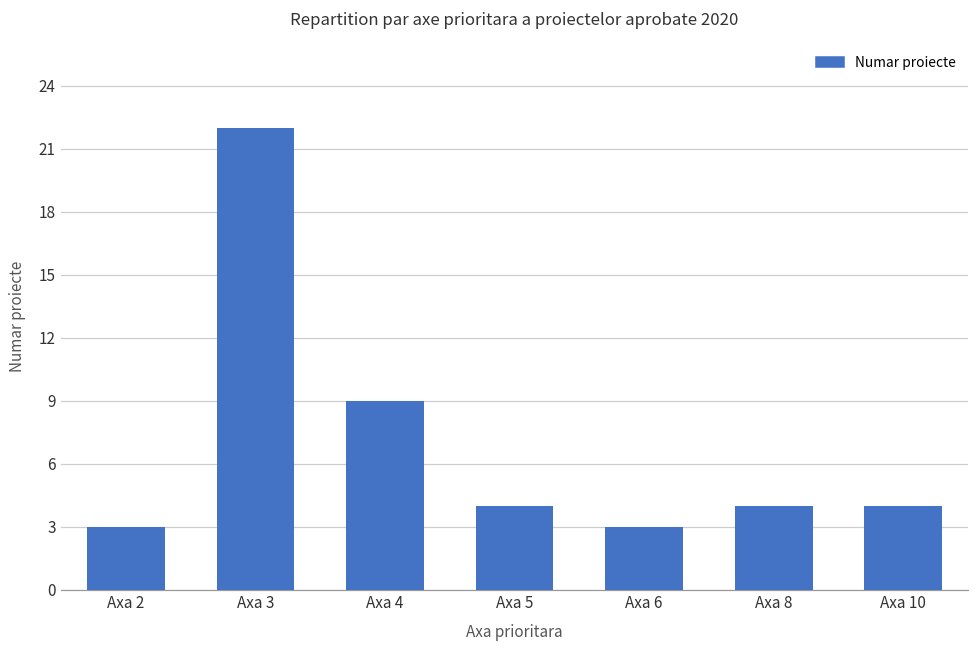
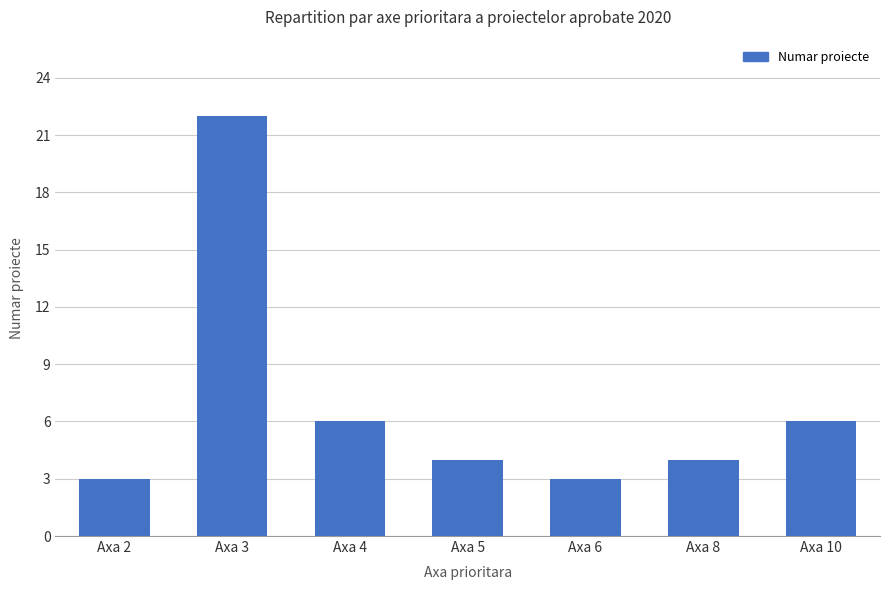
  {
    "Axa 2": 3,
    "Axa 3": 22,
-   "Axa 4": 9,
+   "Axa 4": 6,
    "Axa 5": 4,
    "Axa 6": 3,
    "Axa 8": 4,
-   "Axa 10": 4
+   "Axa 10": 6
  }
